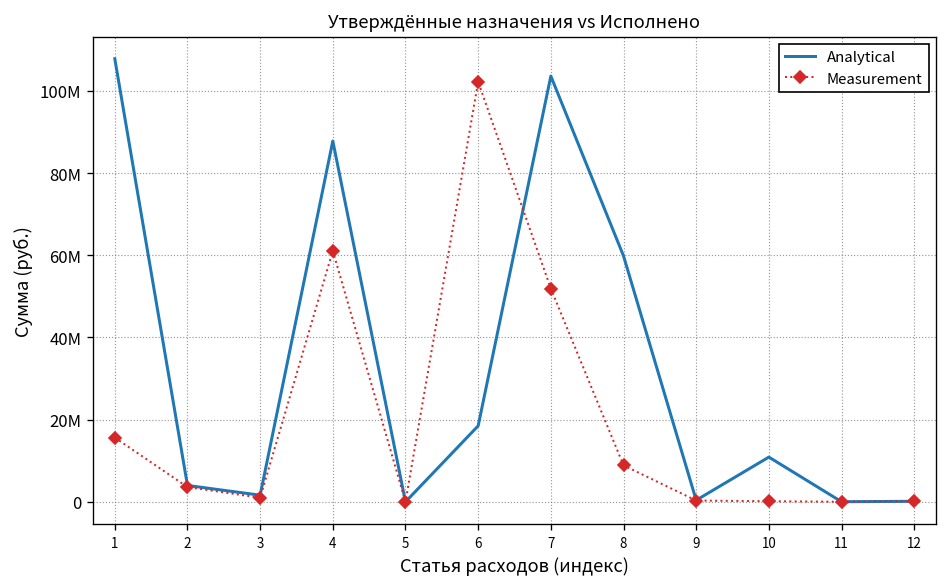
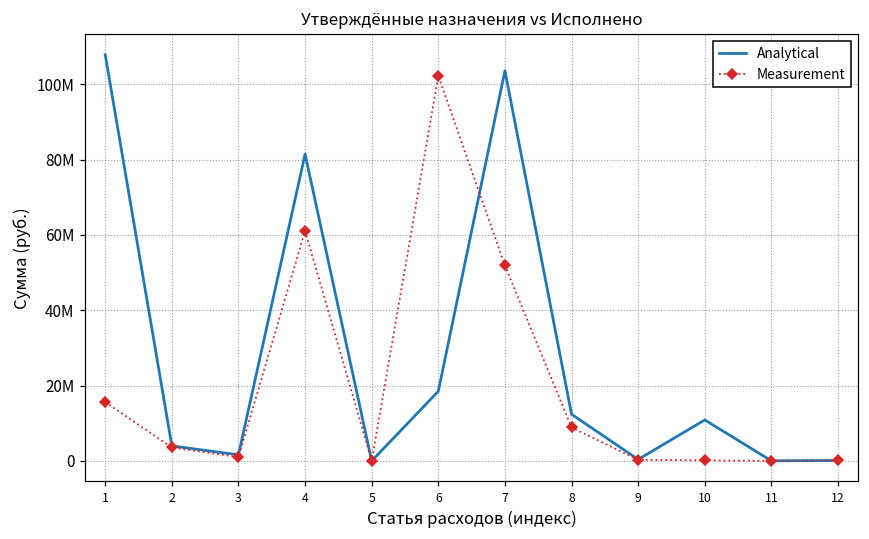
  {
    "Analytical": {
      "1": 108000000,
-     "4": 88000000,
+     "4": 81000000,
      "6": 18000000,
      "7": 104000000,
-     "8": 60000000,
+     "8": 12000000,
      "10": 11000000
    },
    "Measurement": {
      "1": 16000000,
      "4": 61000000,
      "6": 102000000,
      "7": 52000000,
      "8": 9000000,
      "10": 0
    }
  }
